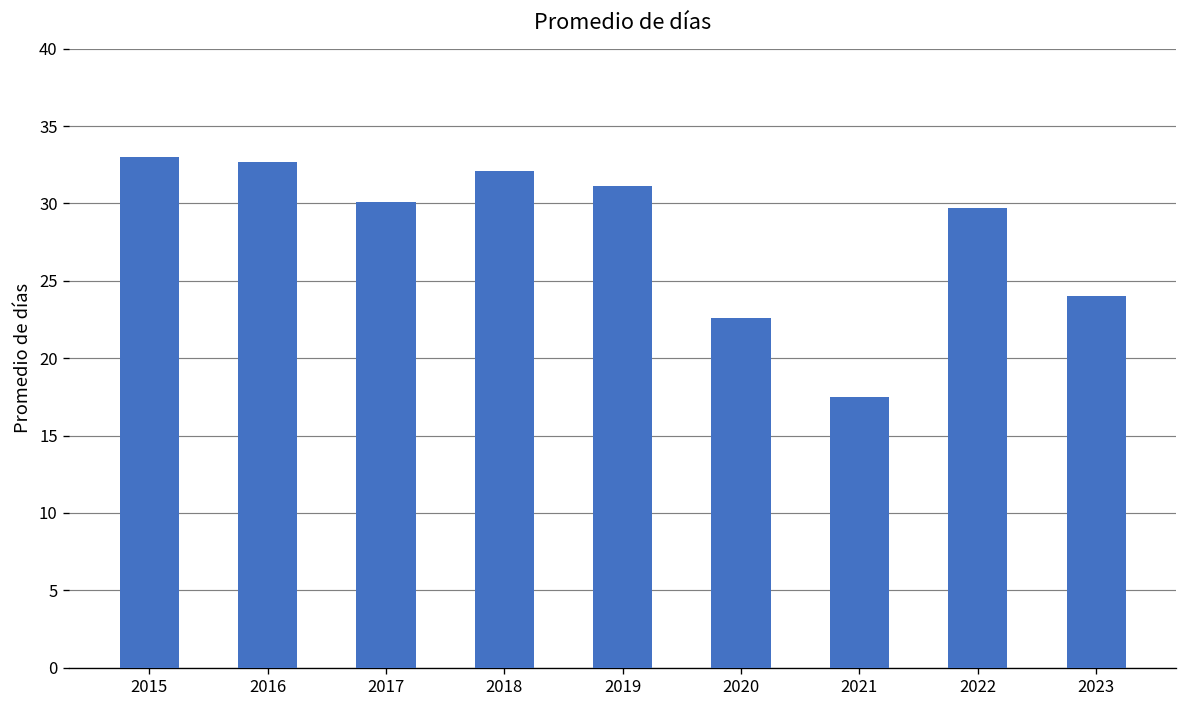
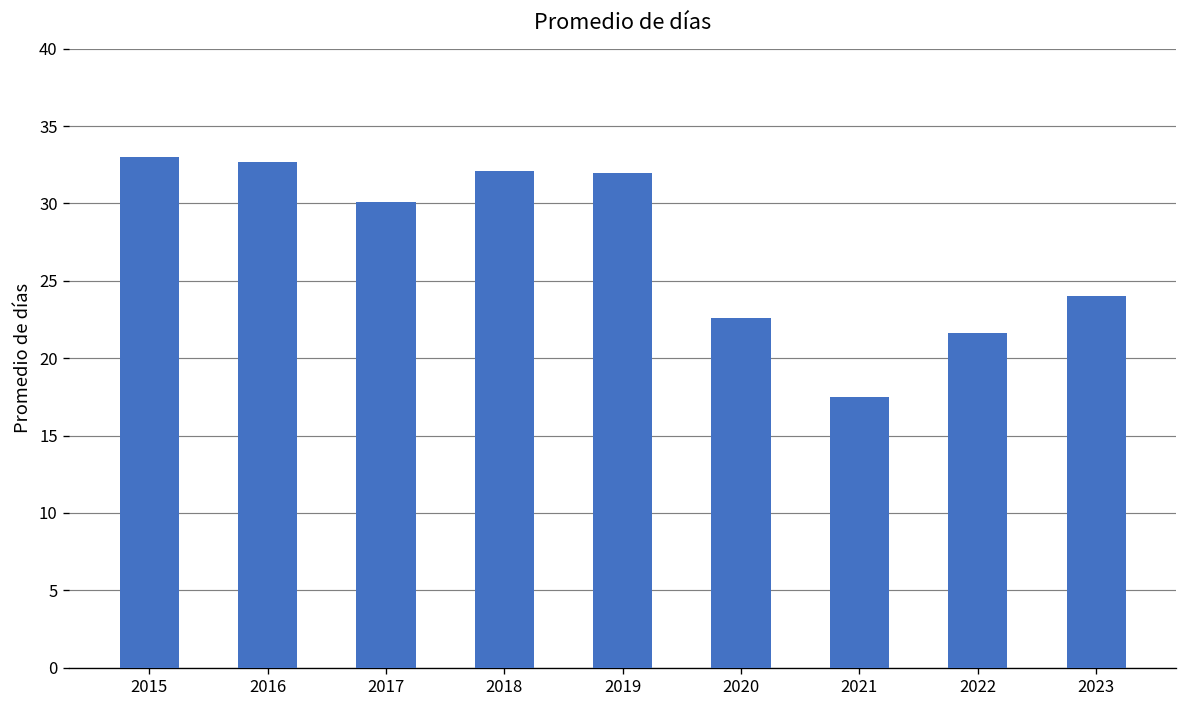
  {
    "2015": 33.0,
    "2016": 32.7,
    "2017": 30.1,
    "2018": 32.1,
-   "2019": 31.1,
+   "2019": 32.0,
    "2020": 22.6,
    "2021": 17.5,
-   "2022": 29.7,
+   "2022": 21.6,
    "2023": 24.0
  }
